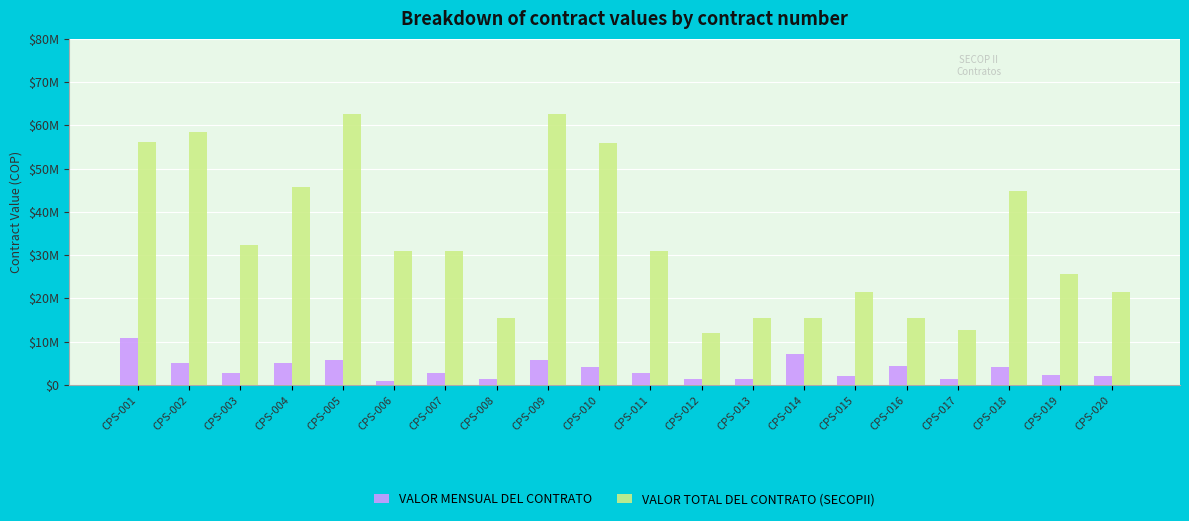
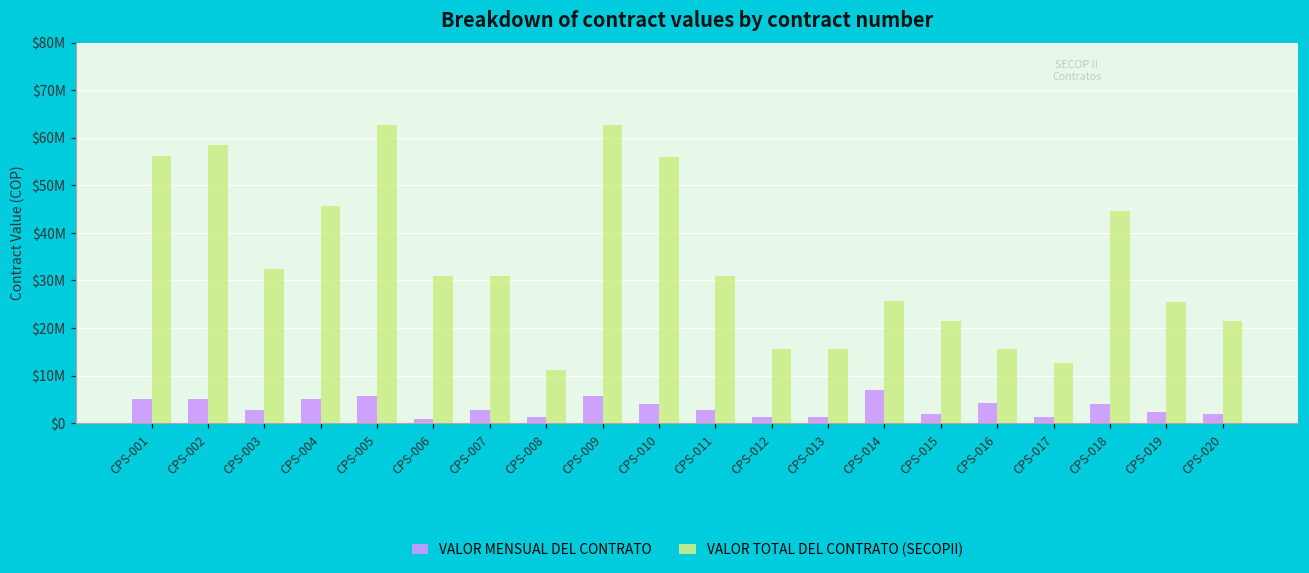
  {
    "VALOR MENSUAL DEL CONTRATO": {
-     "CPS-001": "$11000000",
+     "CPS-001": "$5000000",
      "CPS-002": "$5000000",
      "CPS-003": "$3000000",
      "CPS-004": "$5000000",
      "CPS-005": "$6000000",
      "CPS-006": "$1000000",
      "CPS-007": "$3000000",
      "CPS-008": "$1000000",
      "CPS-009": "$6000000",
      "CPS-010": "$4000000",
      "CPS-011": "$3000000",
      "CPS-012": "$1000000",
      "CPS-013": "$1000000",
      "CPS-014": "$7000000",
      "CPS-015": "$2000000",
      "CPS-016": "$4000000",
      "CPS-017": "$1000000",
      "CPS-018": "$4000000",
      "CPS-019": "$2000000",
      "CPS-020": "$2000000"
    },
    "VALOR TOTAL DEL CONTRATO (SECOPII)": {
      "CPS-001": "$56000000",
      "CPS-002": "$58000000",
      "CPS-003": "$32000000",
      "CPS-004": "$46000000",
      "CPS-005": "$63000000",
      "CPS-006": "$31000000",
      "CPS-007": "$31000000",
-     "CPS-008": "$16000000",
+     "CPS-008": "$11000000",
      "CPS-009": "$63000000",
      "CPS-010": "$56000000",
      "CPS-011": "$31000000",
-     "CPS-012": "$12000000",
+     "CPS-012": "$16000000",
      "CPS-013": "$16000000",
-     "CPS-014": "$16000000",
+     "CPS-014": "$26000000",
      "CPS-015": "$22000000",
      "CPS-016": "$16000000",
      "CPS-017": "$13000000",
      "CPS-018": "$45000000",
      "CPS-019": "$26000000",
      "CPS-020": "$22000000"
    }
  }
